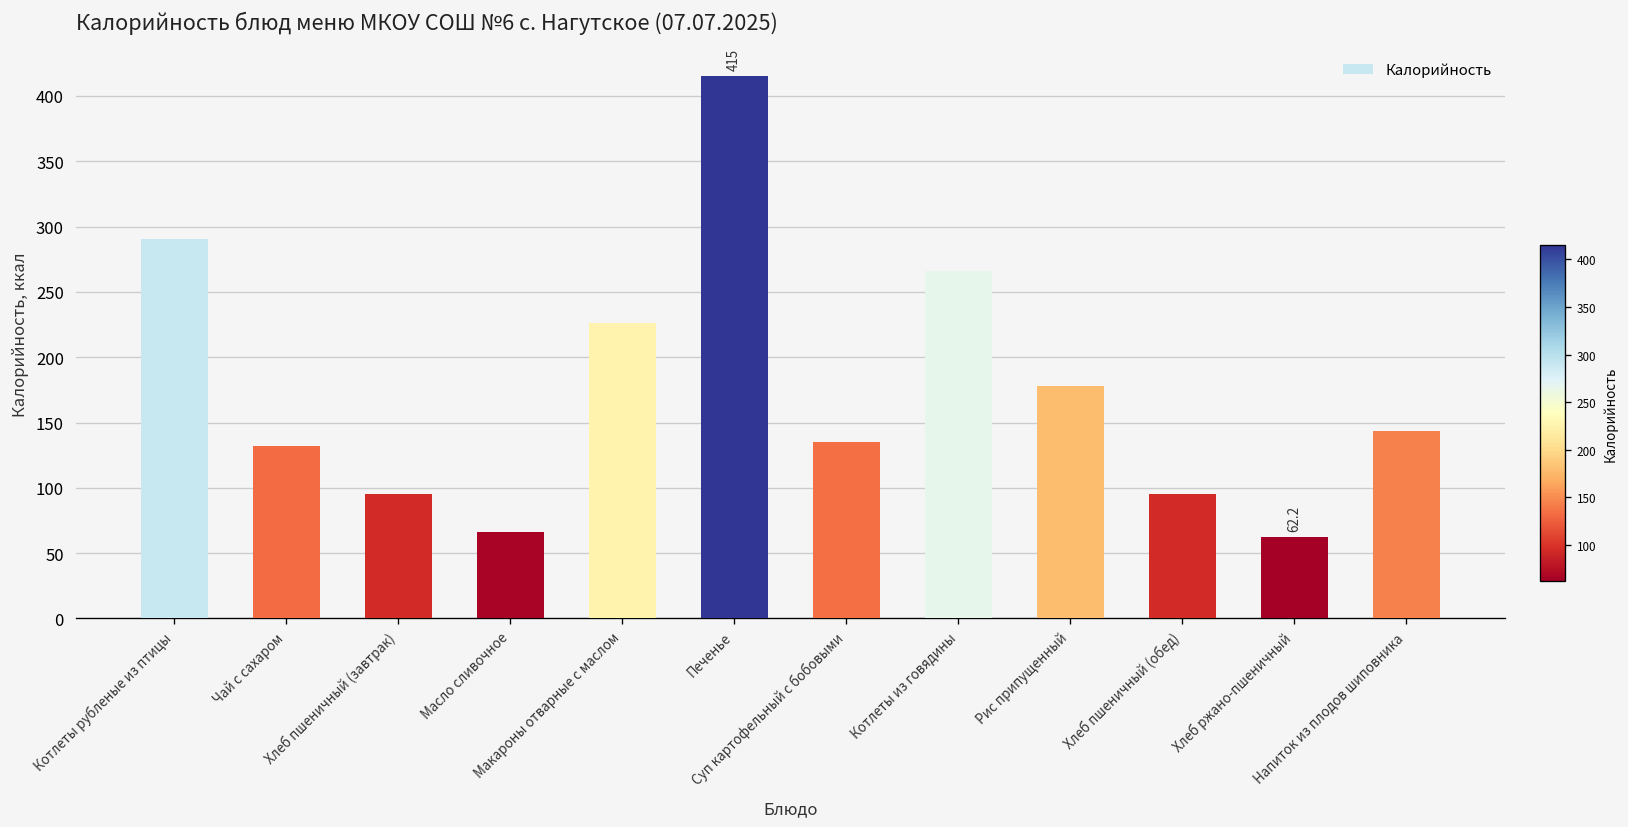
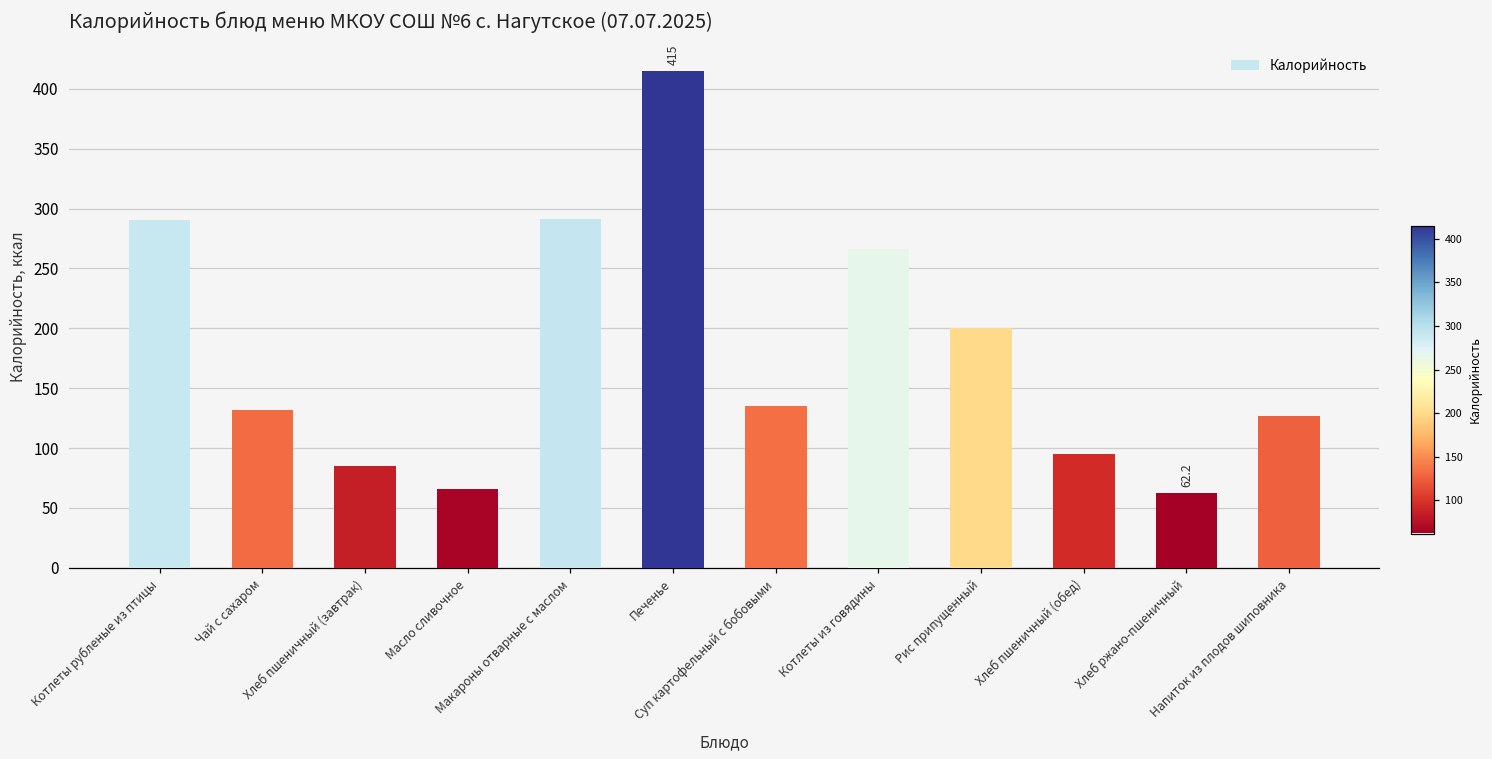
  {
    "Котлеты рубленые из птицы": 291,
    "Чай с сахаром": 132,
-   "Хлеб пшеничный (завтрак)": 95,
+   "Хлеб пшеничный (завтрак)": 85,
    "Масло сливочное": 66,
-   "Макароны отварные с маслом": 226,
+   "Макароны отварные с маслом": 291,
    "Суп картофельный с бобовыми": 135,
    "Котлеты из говядины": 266,
-   "Рис припущенный": 178,
+   "Рис припущенный": 200,
    "Хлеб пшеничный (обед)": 95,
-   "Напиток из плодов шиповника": 144
+   "Напиток из плодов шиповника": 127
  }
